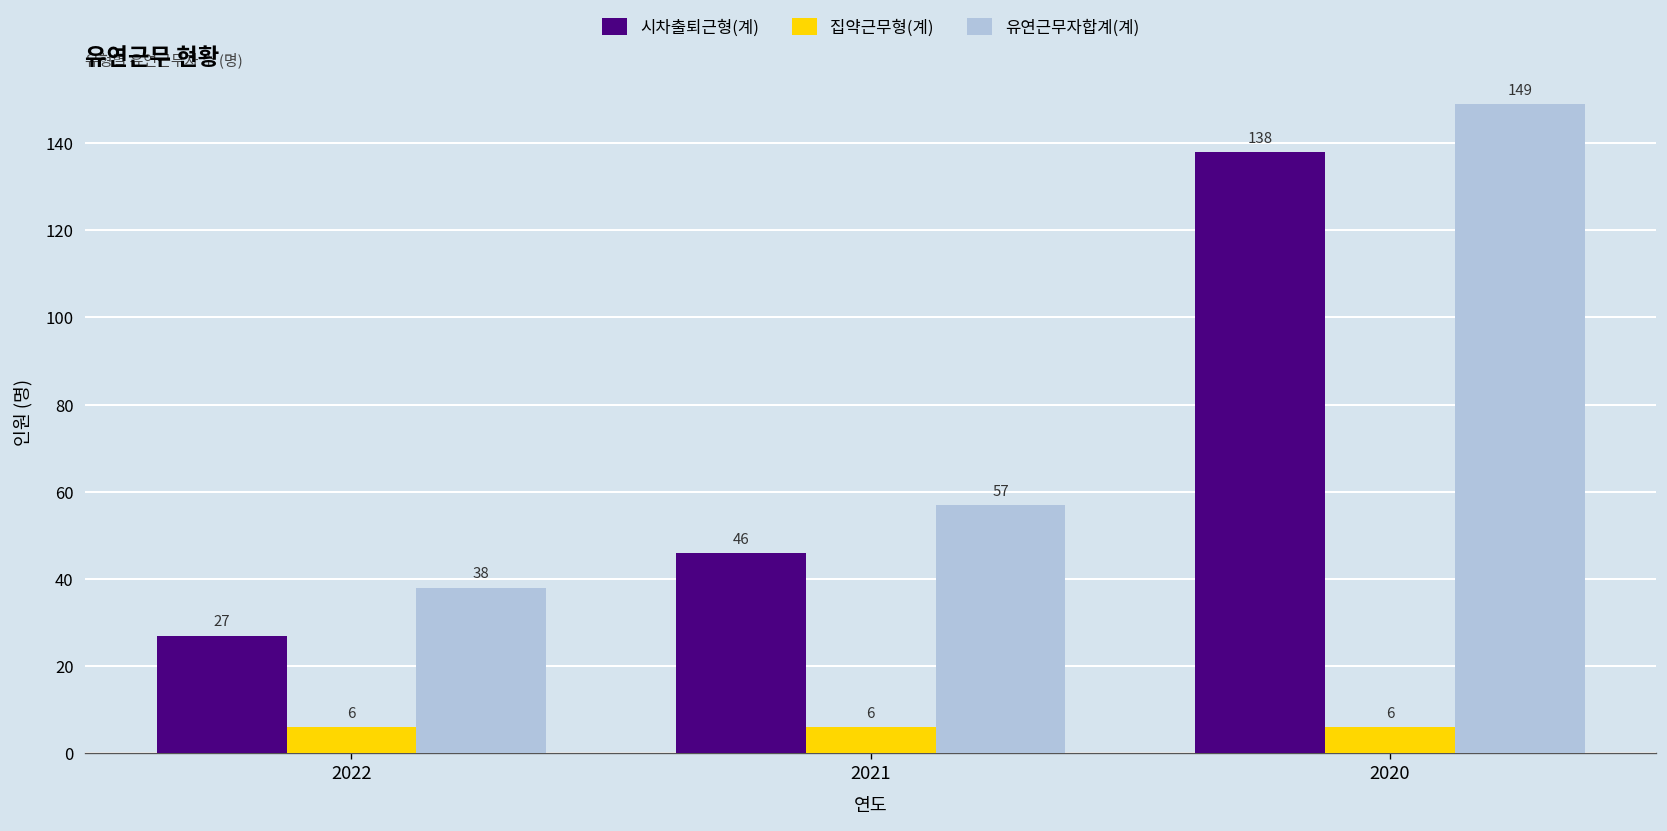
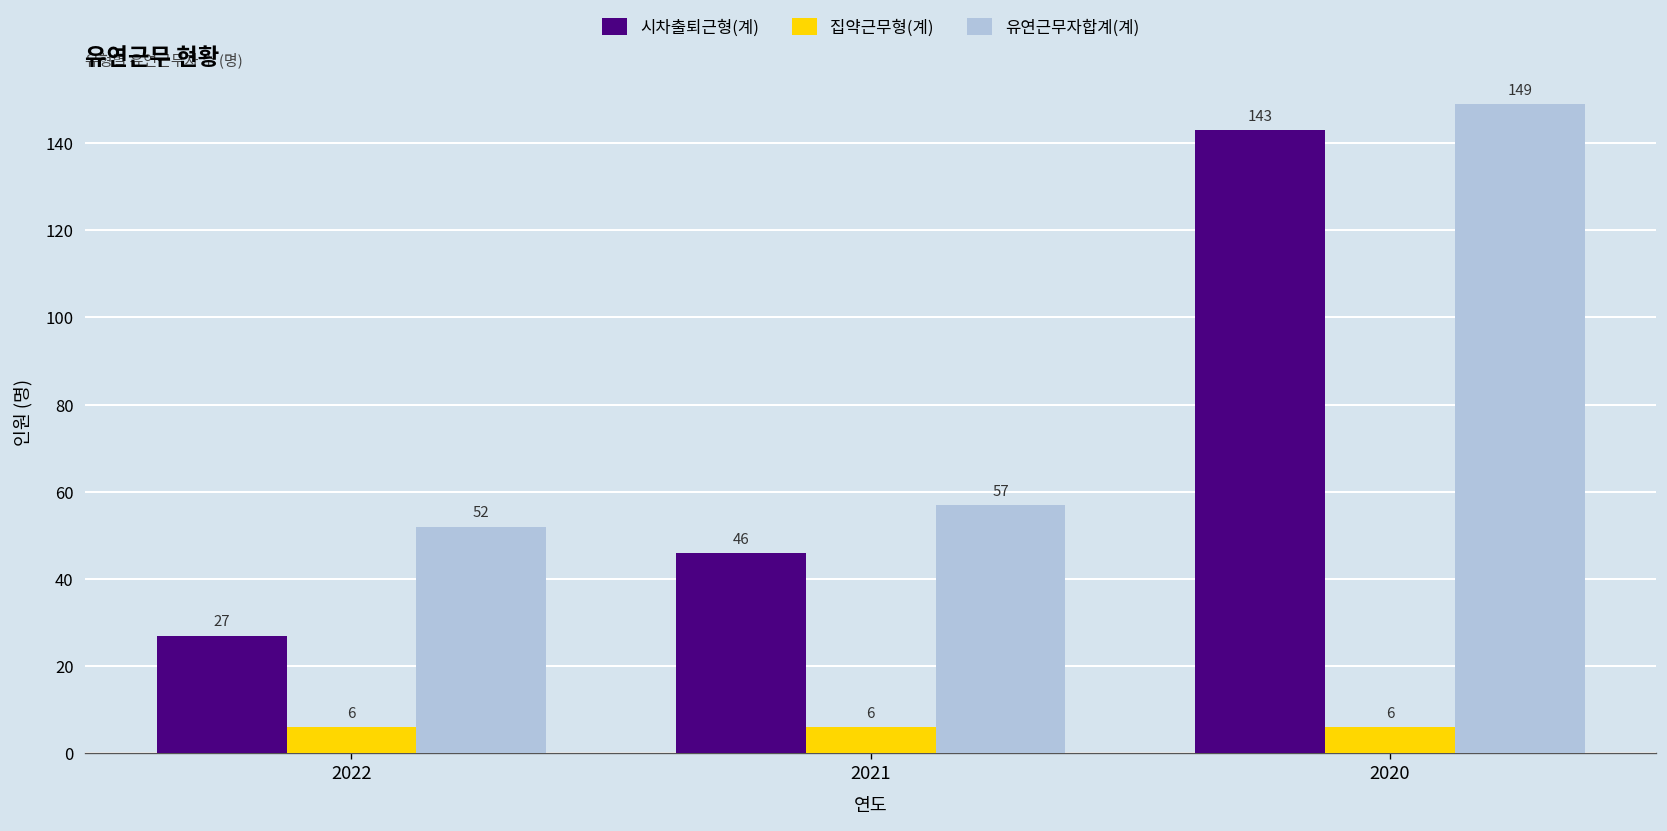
  {
    "시차출퇴근형(계)": {
      "2022": 27,
      "2021": 46,
-     "2020": 138
+     "2020": 143
    },
    "집약근무형(계)": {
      "2022": 6,
      "2021": 6,
      "2020": 6
    },
    "유연근무자합계(계)": {
-     "2022": 38,
+     "2022": 52,
      "2021": 57,
      "2020": 149
    }
  }
